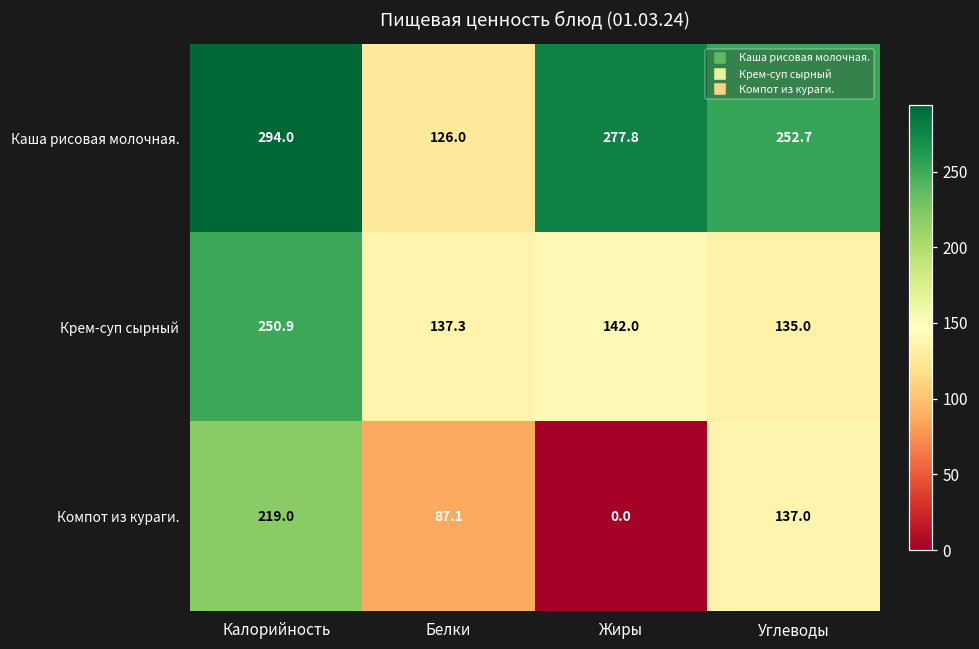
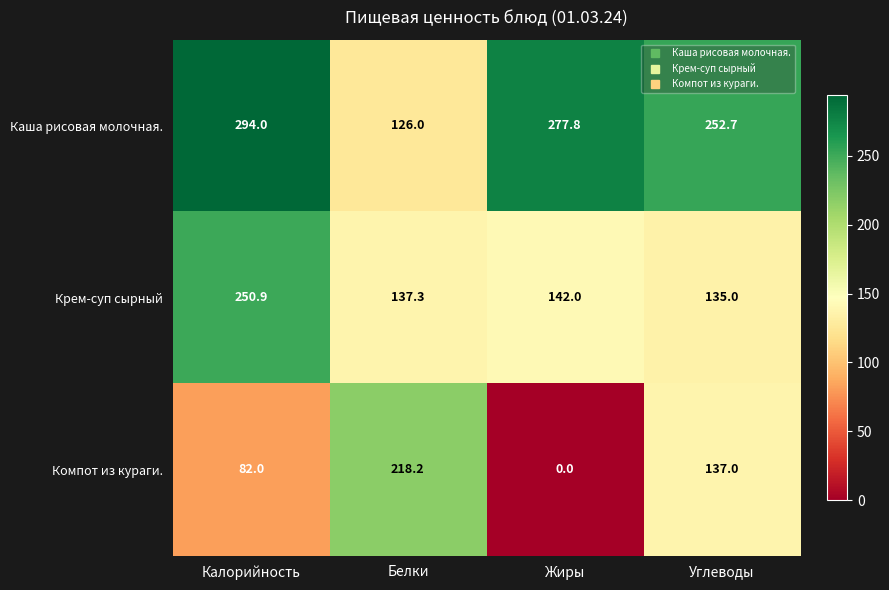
  {
    "Каша рисовая молочная.": {
      "Калорийность": 294.0,
      "Белки": 126.0,
      "Жиры": 277.8,
      "Углеводы": 252.7
    },
    "Крем-суп сырный": {
      "Калорийность": 250.9,
      "Белки": 137.3,
      "Жиры": 142.0,
      "Углеводы": 135.0
    },
    "Компот из кураги.": {
-     "Калорийность": 219.0,
-     "Белки": 87.1,
+     "Калорийность": 82.0,
+     "Белки": 218.2,
      "Жиры": 0.0,
      "Углеводы": 137.0
    }
  }
